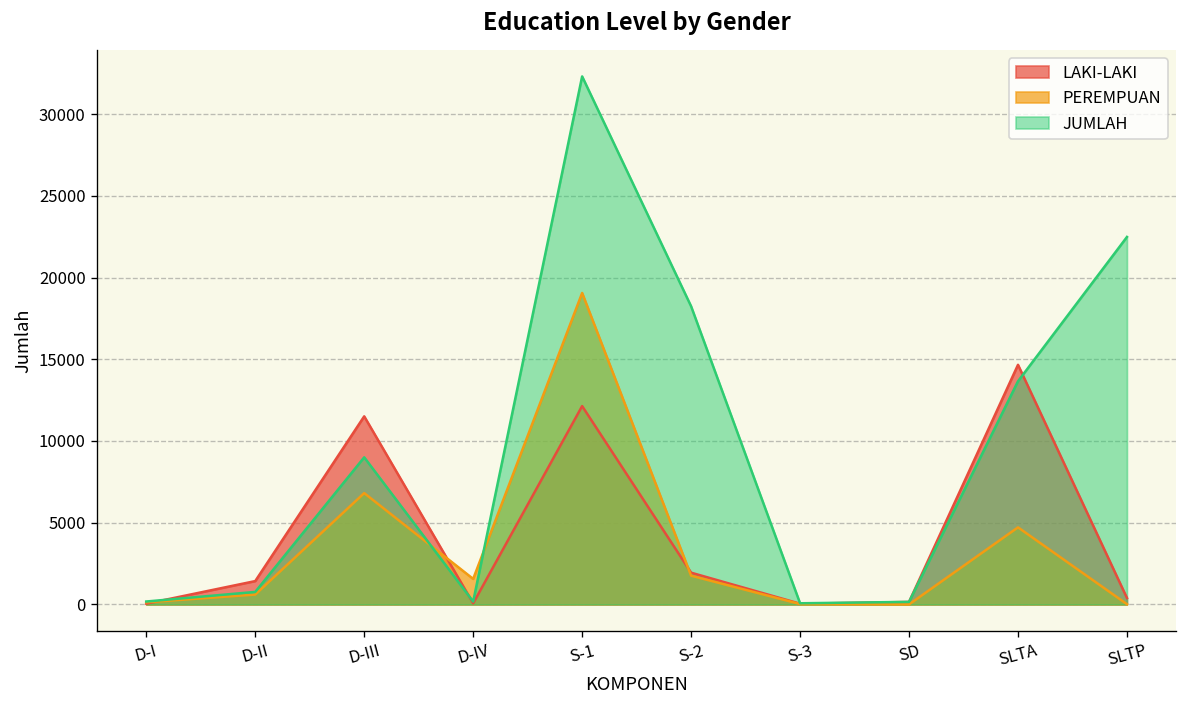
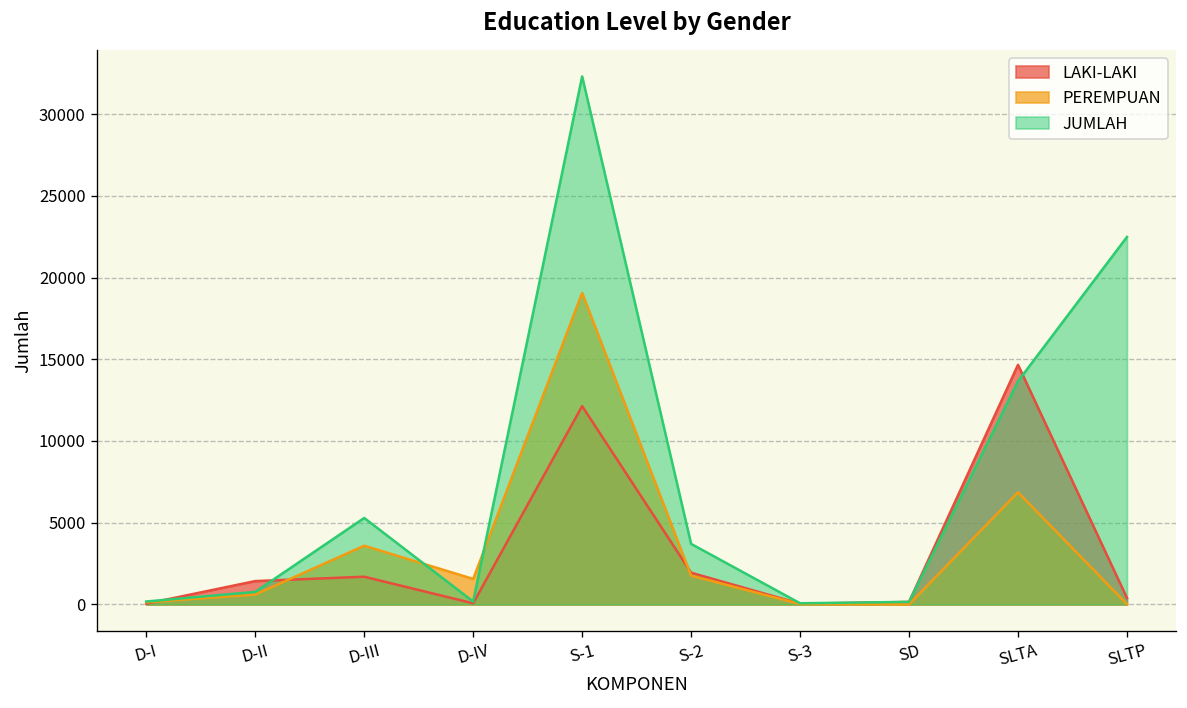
  {
    "LAKI-LAKI": {
      "D-II": 1400,
-     "D-III": 11500,
+     "D-III": 1700,
      "S-1": 12100,
      "SLTA": 14700,
      "SLTP": 400
    },
    "PEREMPUAN": {
-     "D-III": 6800,
+     "D-III": 3600,
      "D-IV": 1600,
      "S-1": 19100,
-     "SLTA": 4700,
+     "SLTA": 6900,
      "SLTP": 0
    },
    "JUMLAH": {
-     "D-III": 9000,
+     "D-III": 5300,
      "S-1": 32300,
-     "S-2": 18200,
+     "S-2": 3700,
      "SLTA": 13700,
      "SLTP": 22500
    }
  }
